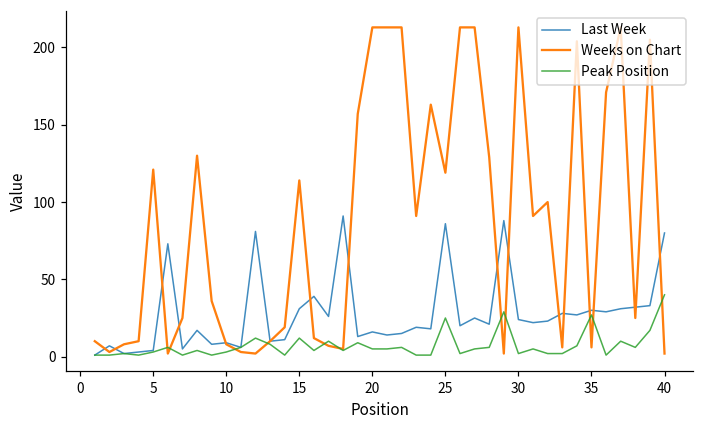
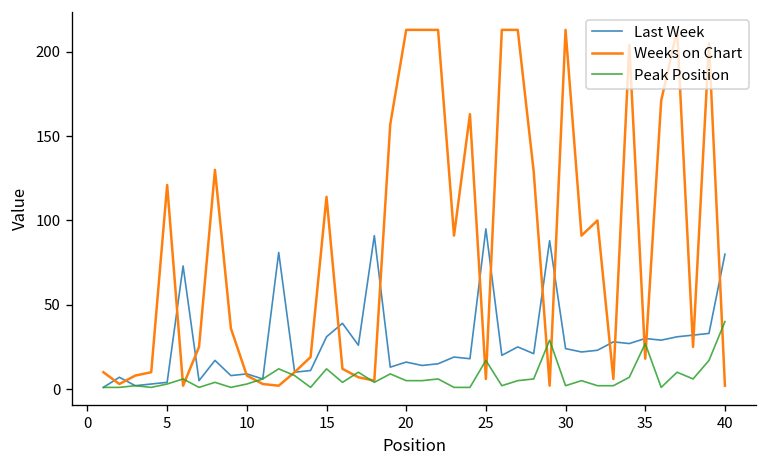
  {
    "Last Week": {
      "15": 31,
      "20": 16,
-     "25": 86,
+     "25": 95,
      "30": 24,
      "35": 30,
      "40": 80
    },
    "Weeks on Chart": {
      "5": 121,
      "15": 114,
      "20": 213,
-     "25": 119,
+     "25": 6,
      "30": 213,
-     "35": 6,
+     "35": 18,
      "40": 2
    },
    "Peak Position": {
      "10": 3,
      "15": 12,
      "20": 5,
-     "25": 25,
+     "25": 17,
      "30": 2,
      "35": 27,
      "40": 40
    }
  }
